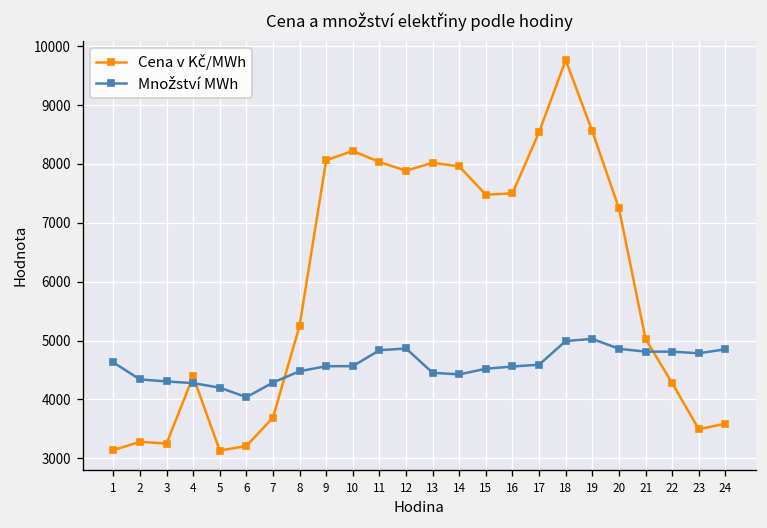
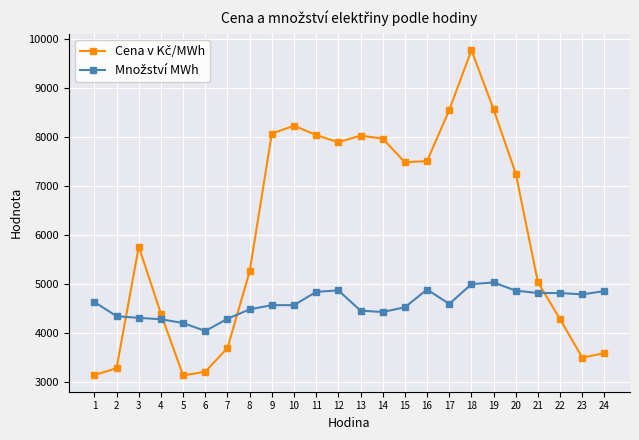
  {
    "Cena v Kč/MWh": {
      "1": 3100,
      "2": 3300,
-     "3": 3200,
+     "3": 5800,
      "4": 4400,
      "5": 3100,
      "6": 3200,
      "7": 3700,
      "8": 5200,
      "9": 8100,
      "10": 8200,
      "11": 8000,
      "12": 7900,
      "13": 8000,
      "14": 8000,
      "15": 7500,
      "16": 7500,
      "17": 8500,
      "18": 9800,
      "19": 8600,
      "20": 7200,
      "21": 5000,
      "22": 4300,
      "23": 3500,
      "24": 3600
    },
    "Množství MWh": {
      "1": 4600,
      "2": 4300,
      "3": 4300,
      "4": 4300,
      "5": 4200,
      "6": 4000,
      "7": 4300,
      "8": 4500,
      "9": 4600,
      "10": 4600,
      "11": 4800,
      "12": 4900,
      "13": 4500,
      "14": 4400,
      "15": 4500,
-     "16": 4600,
+     "16": 4900,
      "17": 4600,
      "18": 5000,
      "19": 5000,
      "20": 4900,
      "21": 4800,
      "22": 4800,
      "23": 4800,
      "24": 4900
    }
  }
